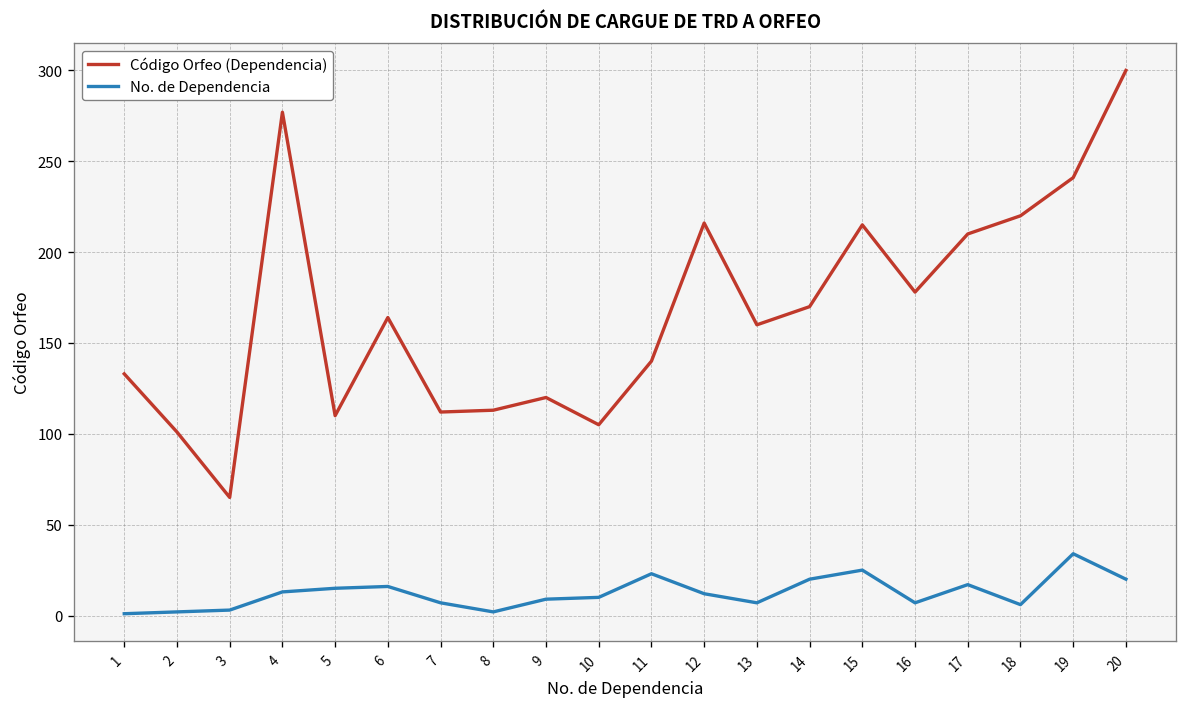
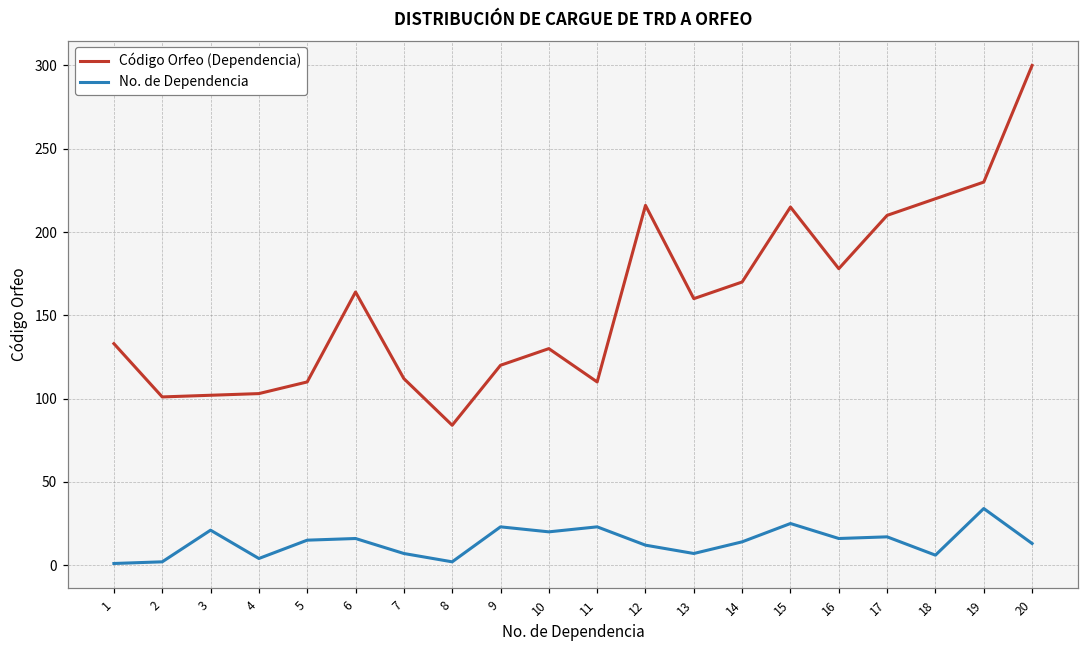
  {
    "Código Orfeo (Dependencia)": {
      "1": 133,
      "2": 101,
-     "3": 65,
-     "4": 277,
+     "3": 102,
+     "4": 103,
      "5": 110,
      "6": 164,
      "7": 112,
-     "8": 113,
+     "8": 84,
      "9": 120,
-     "10": 105,
-     "11": 140,
+     "10": 130,
+     "11": 110,
      "12": 216,
      "13": 160,
      "14": 170,
      "15": 215,
      "16": 178,
      "17": 210,
      "18": 220,
-     "19": 241,
+     "19": 230,
      "20": 300
    },
    "No. de Dependencia": {
      "1": 1,
      "2": 2,
-     "3": 3,
-     "4": 13,
+     "3": 21,
+     "4": 4,
      "5": 15,
      "6": 16,
      "7": 7,
      "8": 2,
-     "9": 9,
-     "10": 10,
+     "9": 23,
+     "10": 20,
      "11": 23,
      "12": 12,
      "13": 7,
-     "14": 20,
+     "14": 14,
      "15": 25,
-     "16": 7,
+     "16": 16,
      "17": 17,
      "18": 6,
      "19": 34,
-     "20": 20
+     "20": 13
    }
  }
